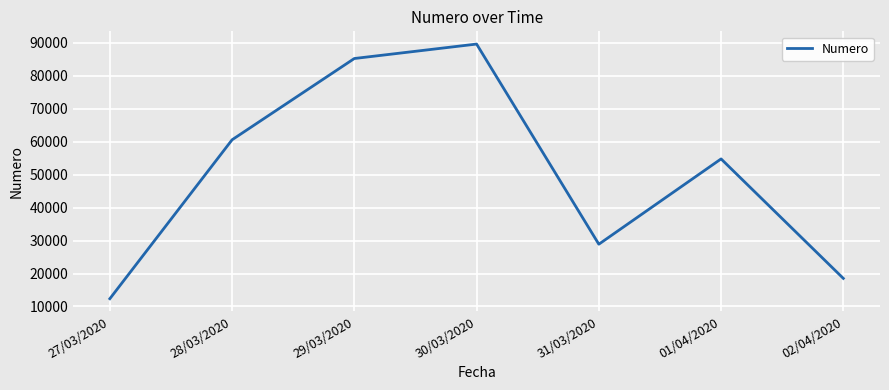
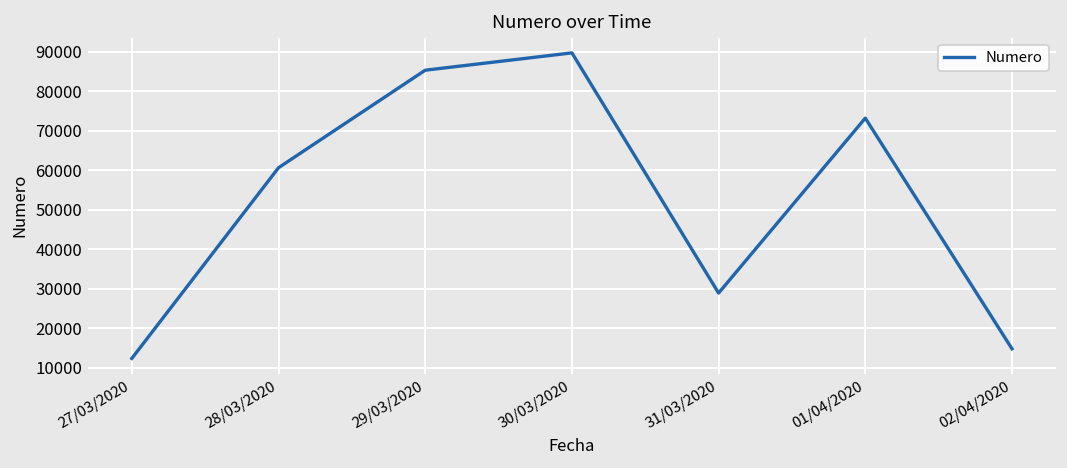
  {
    "27/03/2020": 12000,
    "28/03/2020": 61000,
    "29/03/2020": 85000,
    "30/03/2020": 90000,
    "31/03/2020": 29000,
-   "01/04/2020": 55000,
-   "02/04/2020": 19000
+   "01/04/2020": 73000,
+   "02/04/2020": 15000
  }
